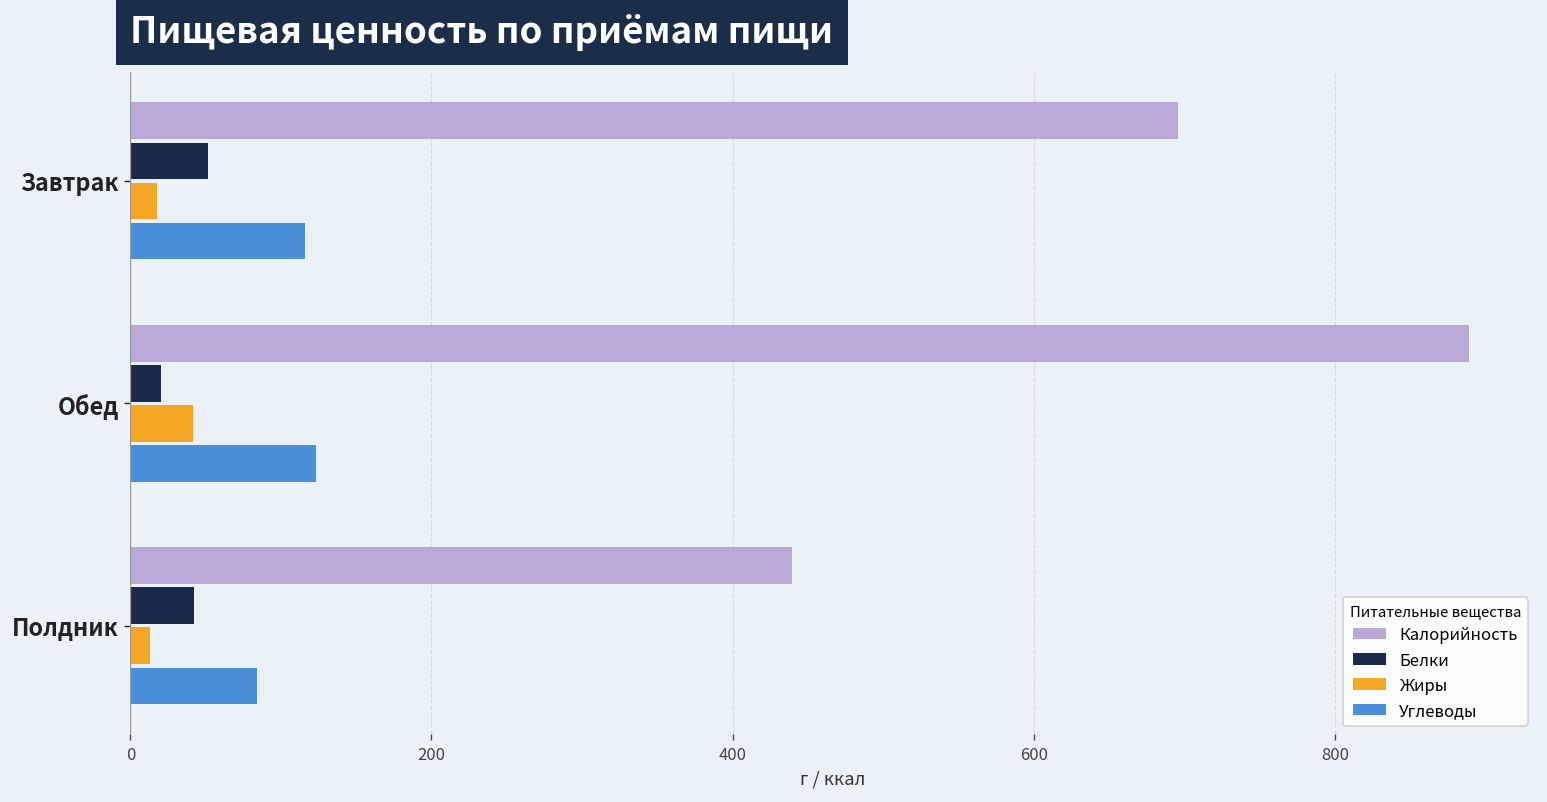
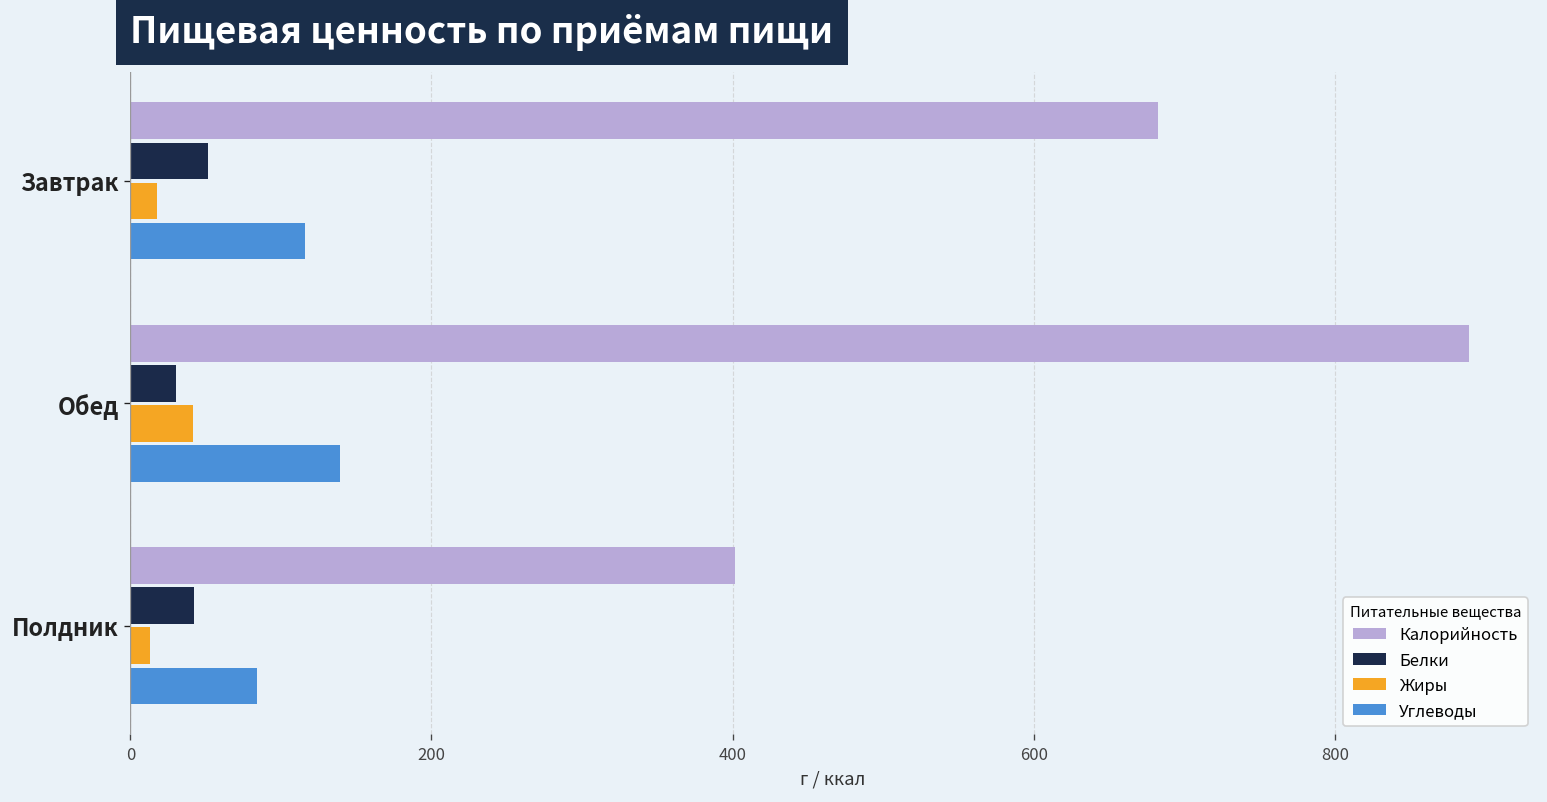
  {
    "Калорийность": {
-     "Завтрак": 696,
+     "Завтрак": 683,
      "Обед": 889,
-     "Полдник": 439
+     "Полдник": 402
    },
    "Белки": {
      "Завтрак": 52,
-     "Обед": 20,
+     "Обед": 30,
      "Полдник": 42
    },
    "Жиры": {
      "Завтрак": 18,
      "Обед": 42,
      "Полдник": 13
    },
    "Углеводы": {
      "Завтрак": 116,
-     "Обед": 123,
+     "Обед": 139,
      "Полдник": 84
    }
  }
